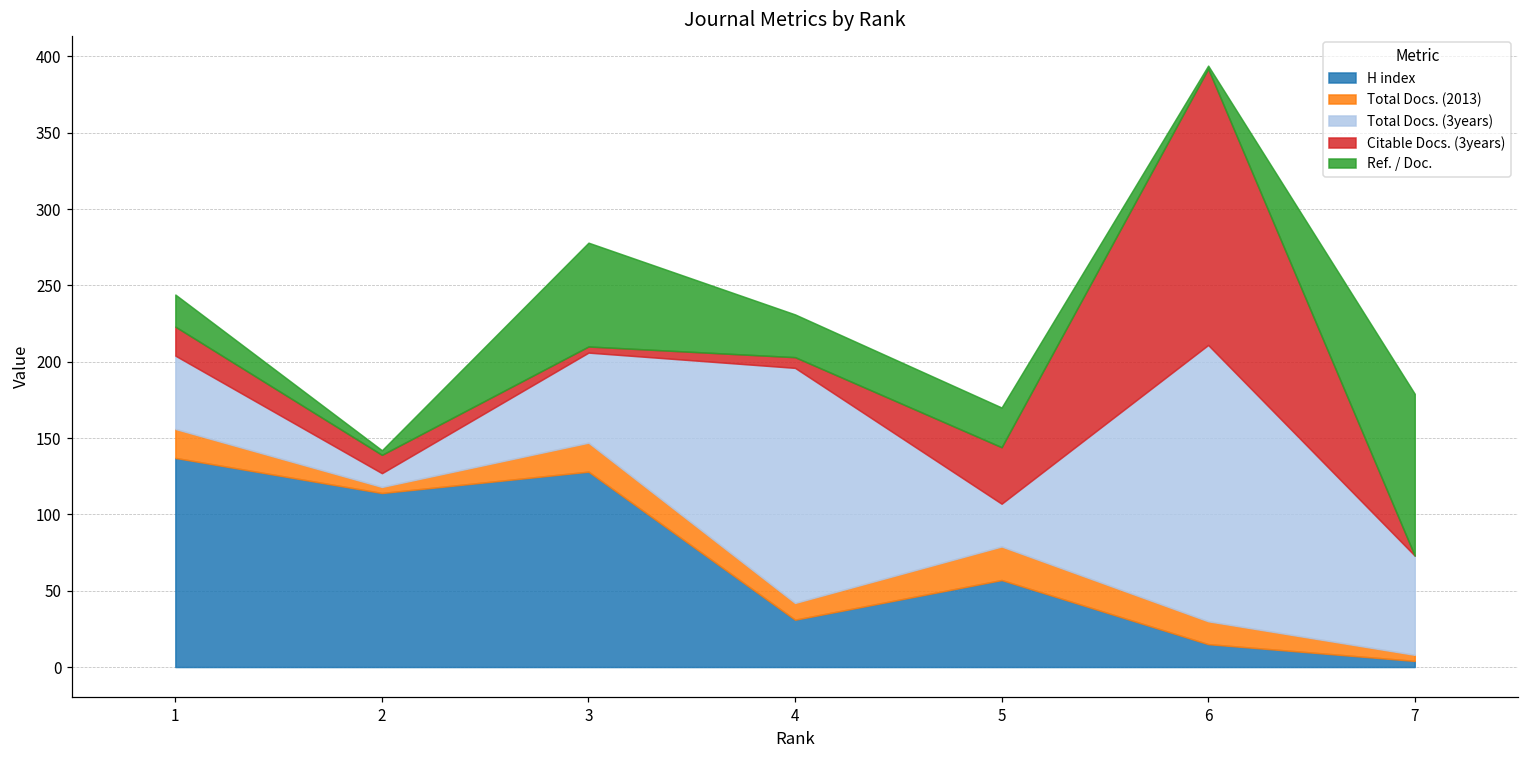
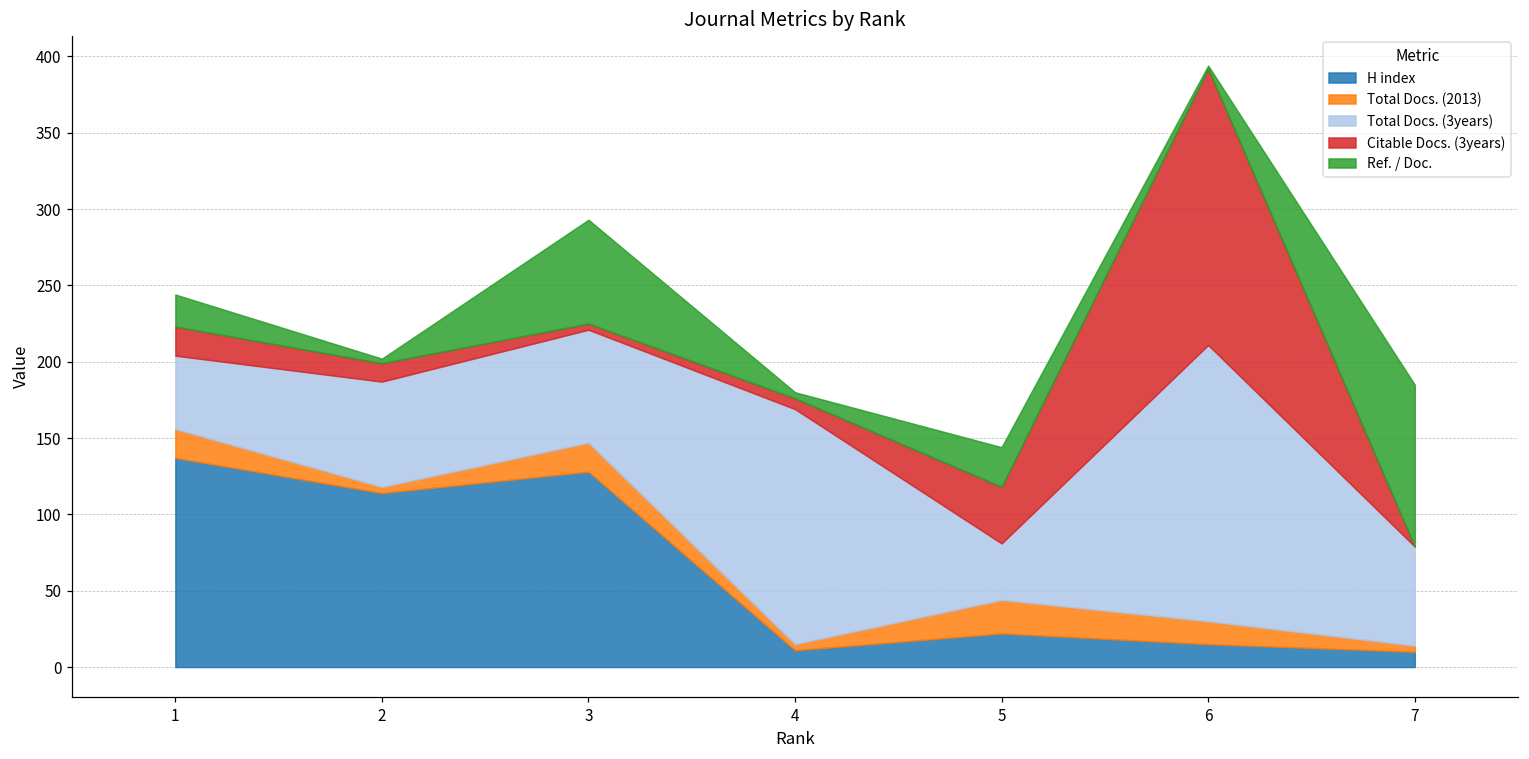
  {
    "H index": {
      "1": 137,
      "2": 114,
      "3": 128,
-     "4": 31,
-     "5": 57,
+     "4": 11,
+     "5": 22,
      "6": 15,
-     "7": 4
+     "7": 10
    },
    "Total Docs. (2013)": {
      "1": 19,
      "2": 4,
      "3": 19,
-     "4": 11,
+     "4": 4,
      "5": 22,
      "6": 15,
      "7": 4
    },
    "Total Docs. (3years)": {
      "1": 48,
-     "2": 9,
-     "3": 59,
+     "2": 69,
+     "3": 74,
      "4": 154,
-     "5": 28,
+     "5": 37,
      "6": 181
    },
    "Citable Docs. (3years)": {
      "1": 19,
      "2": 12,
      "3": 4,
      "4": 7,
      "5": 37,
      "6": 181
    },
    "Ref. / Doc.": {
      "1": 21,
      "2": 3,
      "3": 68,
-     "4": 28,
+     "4": 4,
      "5": 26,
      "6": 2,
      "7": 106
    }
  }
